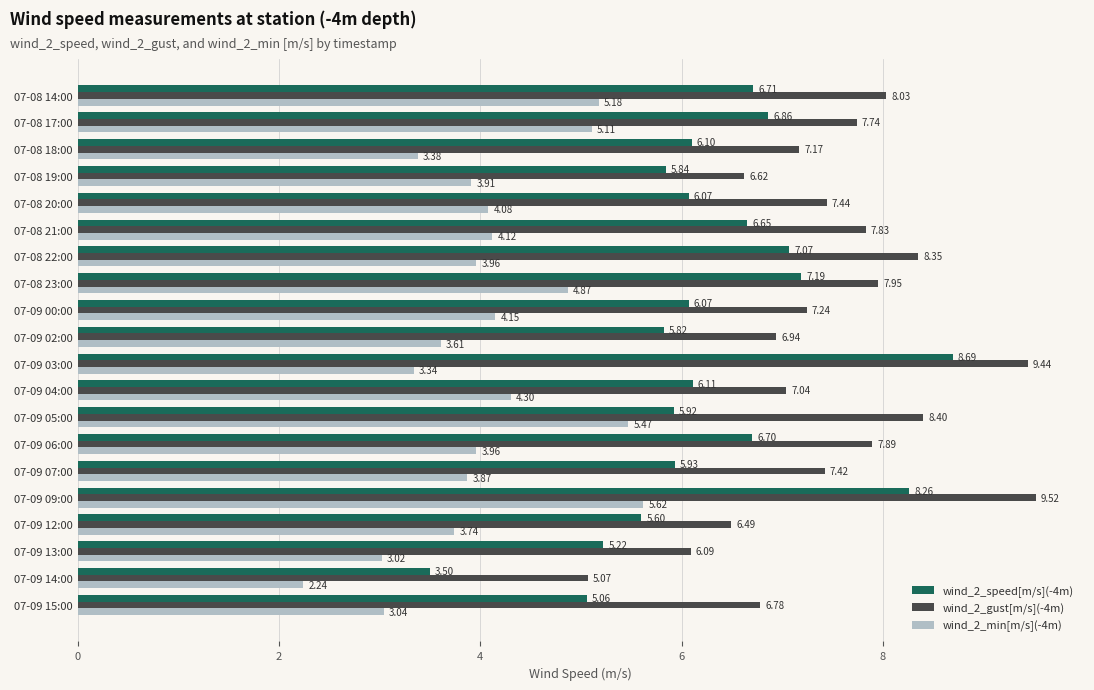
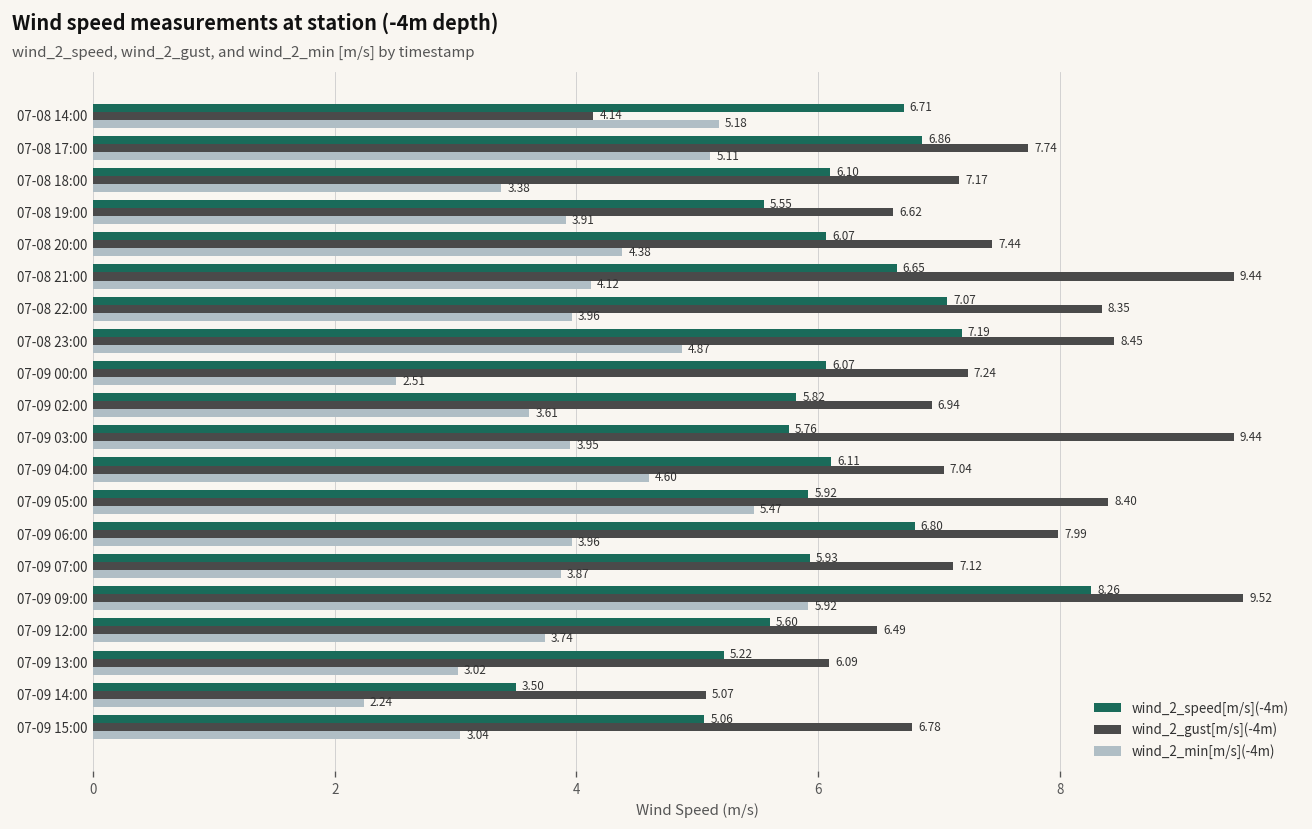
  {
    "wind_2_speed[m/s](-4m)": {
      "07-08 14:00": 6.71,
      "07-08 17:00": 6.86,
      "07-08 18:00": 6.10,
-     "07-08 19:00": 5.84,
+     "07-08 19:00": 5.55,
      "07-08 20:00": 6.07,
      "07-08 21:00": 6.65,
      "07-08 22:00": 7.07,
      "07-08 23:00": 7.19,
      "07-09 00:00": 6.07,
      "07-09 02:00": 5.82,
-     "07-09 03:00": 8.69,
+     "07-09 03:00": 5.76,
      "07-09 04:00": 6.11,
      "07-09 05:00": 5.92,
-     "07-09 06:00": 6.70,
+     "07-09 06:00": 6.80,
      "07-09 07:00": 5.93,
      "07-09 09:00": 8.26,
      "07-09 12:00": 5.60,
      "07-09 13:00": 5.22,
      "07-09 14:00": 3.50,
      "07-09 15:00": 5.06
    },
    "wind_2_gust[m/s](-4m)": {
-     "07-08 14:00": 8.03,
+     "07-08 14:00": 4.14,
      "07-08 17:00": 7.74,
      "07-08 18:00": 7.17,
      "07-08 19:00": 6.62,
      "07-08 20:00": 7.44,
-     "07-08 21:00": 7.83,
+     "07-08 21:00": 9.44,
      "07-08 22:00": 8.35,
-     "07-08 23:00": 7.95,
+     "07-08 23:00": 8.45,
      "07-09 00:00": 7.24,
      "07-09 02:00": 6.94,
      "07-09 03:00": 9.44,
      "07-09 04:00": 7.04,
      "07-09 05:00": 8.40,
-     "07-09 06:00": 7.89,
-     "07-09 07:00": 7.42,
+     "07-09 06:00": 7.99,
+     "07-09 07:00": 7.12,
      "07-09 09:00": 9.52,
      "07-09 12:00": 6.49,
      "07-09 13:00": 6.09,
      "07-09 14:00": 5.07,
      "07-09 15:00": 6.78
    },
    "wind_2_min[m/s](-4m)": {
      "07-08 14:00": 5.18,
      "07-08 17:00": 5.11,
      "07-08 18:00": 3.38,
      "07-08 19:00": 3.91,
-     "07-08 20:00": 4.08,
+     "07-08 20:00": 4.38,
      "07-08 21:00": 4.12,
      "07-08 22:00": 3.96,
      "07-08 23:00": 4.87,
-     "07-09 00:00": 4.15,
+     "07-09 00:00": 2.51,
      "07-09 02:00": 3.61,
-     "07-09 03:00": 3.34,
-     "07-09 04:00": 4.30,
+     "07-09 03:00": 3.95,
+     "07-09 04:00": 4.60,
      "07-09 05:00": 5.47,
      "07-09 06:00": 3.96,
      "07-09 07:00": 3.87,
-     "07-09 09:00": 5.62,
+     "07-09 09:00": 5.92,
      "07-09 12:00": 3.74,
      "07-09 13:00": 3.02,
      "07-09 14:00": 2.24,
      "07-09 15:00": 3.04
    }
  }
